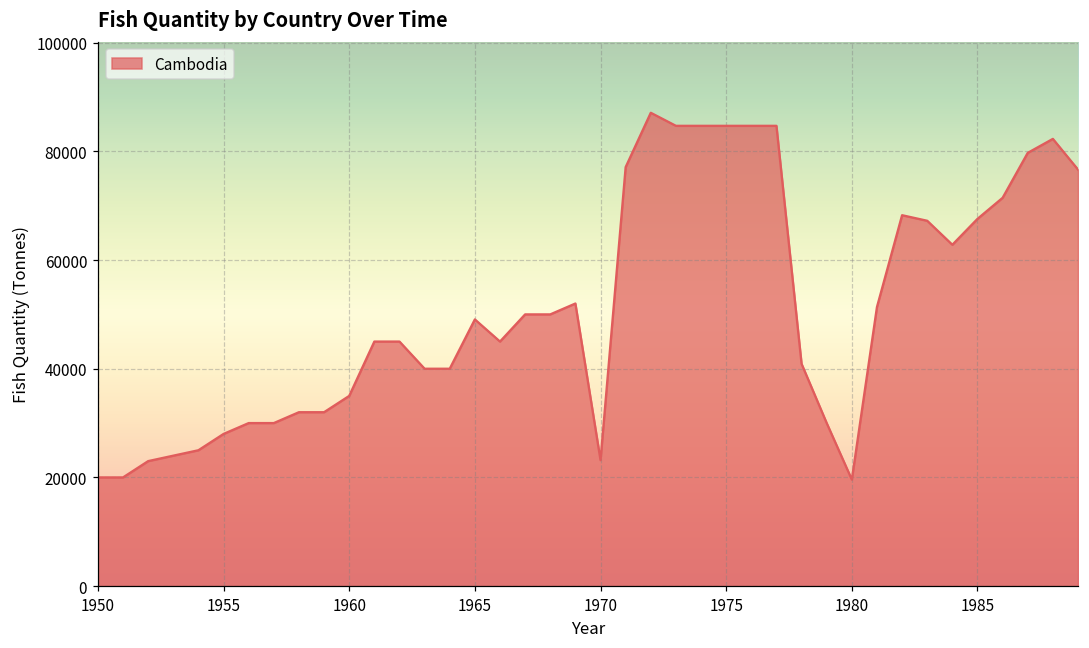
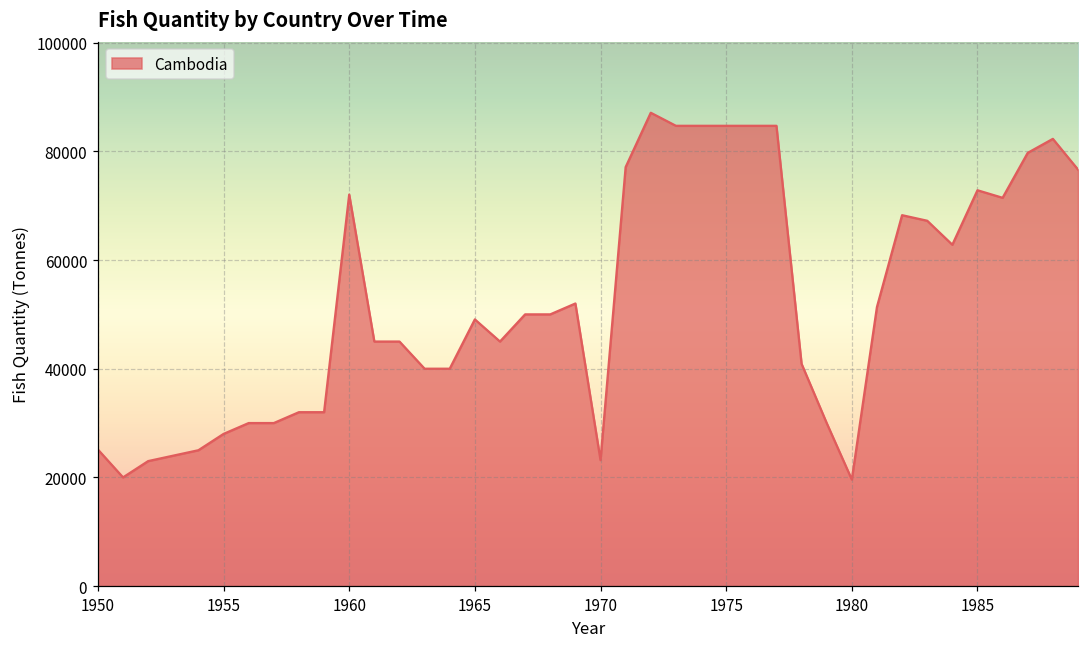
  {
-   "1950": 20000,
+   "1950": 25000,
    "1955": 28000,
-   "1960": 35000,
+   "1960": 72000,
    "1965": 49000,
    "1970": 23000,
    "1975": 85000,
    "1980": 20000,
-   "1985": 68000
+   "1985": 73000
  }
